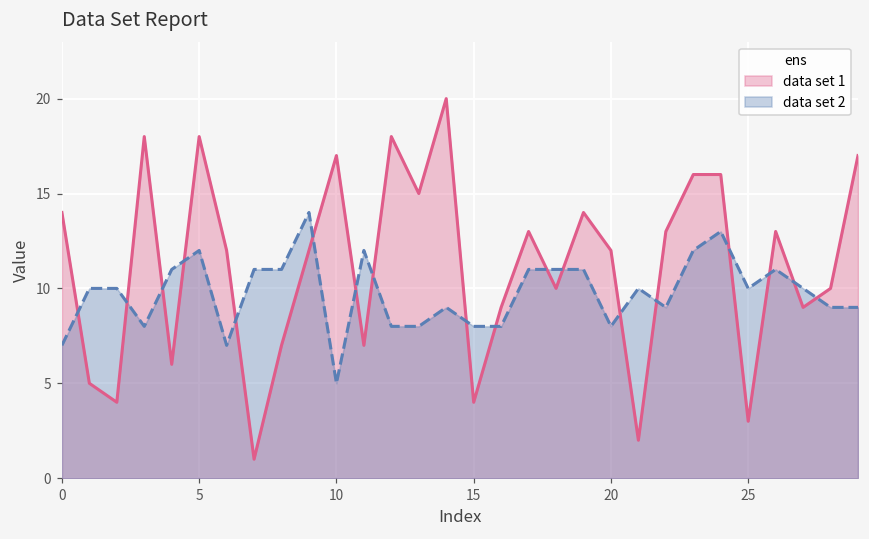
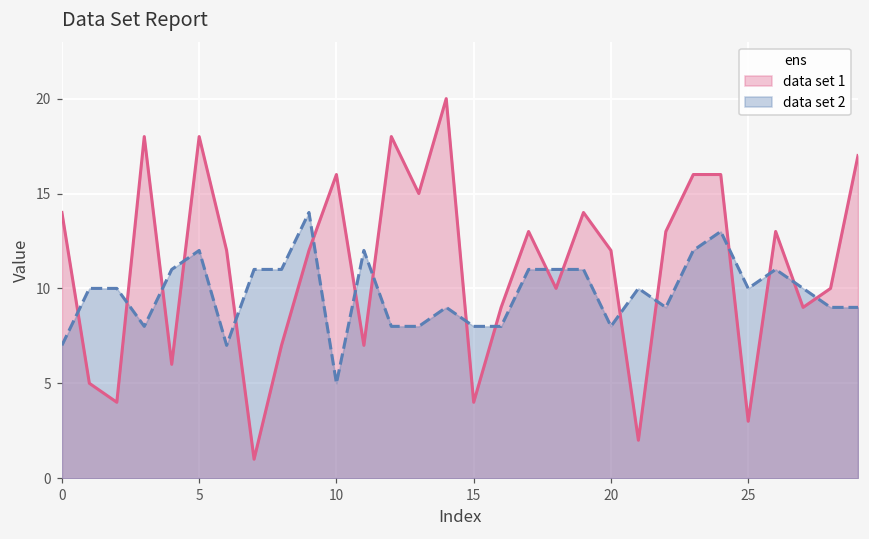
  {
    "data set 1": {
      "0": 14,
      "5": 18,
-     "10": 17,
+     "10": 16,
      "15": 4,
      "20": 12,
      "25": 3
    },
    "data set 2": {
      "0": 7,
      "5": 12,
      "10": 5,
      "15": 8,
      "20": 8,
      "25": 10
    }
  }
